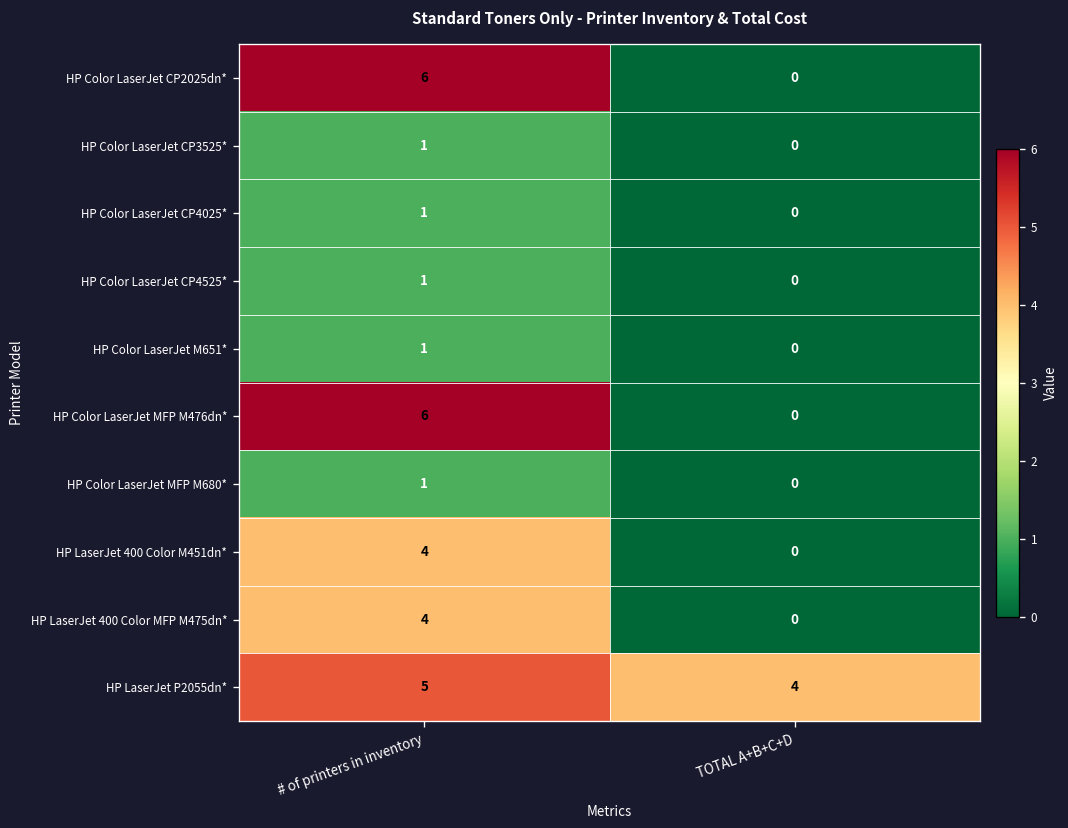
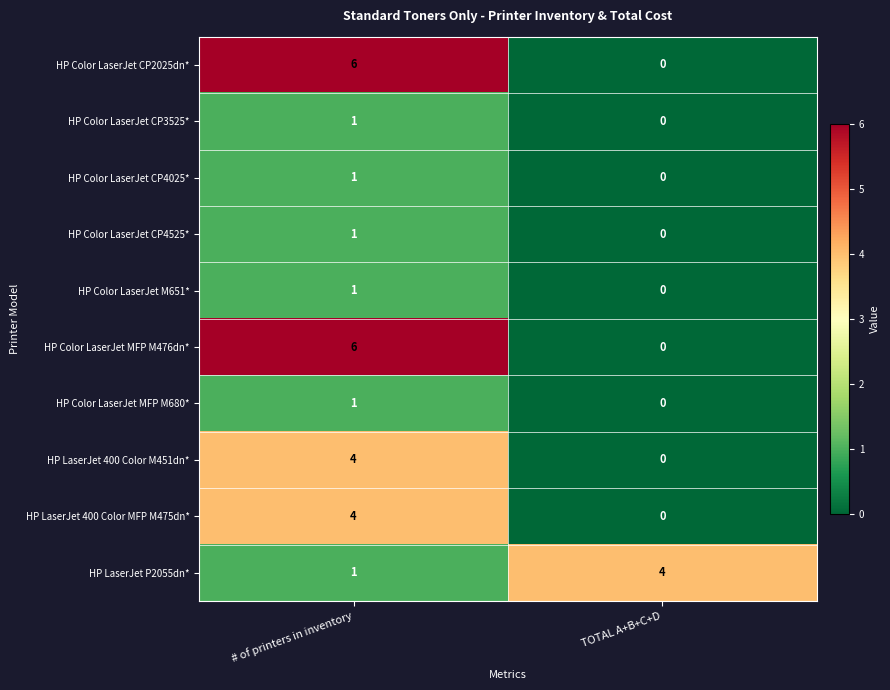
  {
    "HP Color LaserJet CP2025dn*": {
      "# of printers in inventory": 6,
      "TOTAL A+B+C+D": 0
    },
    "HP Color LaserJet CP3525*": {
      "# of printers in inventory": 1,
      "TOTAL A+B+C+D": 0
    },
    "HP Color LaserJet CP4025*": {
      "# of printers in inventory": 1,
      "TOTAL A+B+C+D": 0
    },
    "HP Color LaserJet CP4525*": {
      "# of printers in inventory": 1,
      "TOTAL A+B+C+D": 0
    },
    "HP Color LaserJet M651*": {
      "# of printers in inventory": 1,
      "TOTAL A+B+C+D": 0
    },
    "HP Color LaserJet MFP M476dn*": {
      "# of printers in inventory": 6,
      "TOTAL A+B+C+D": 0
    },
    "HP Color LaserJet MFP M680*": {
      "# of printers in inventory": 1,
      "TOTAL A+B+C+D": 0
    },
    "HP LaserJet 400 Color M451dn*": {
      "# of printers in inventory": 4,
      "TOTAL A+B+C+D": 0
    },
    "HP LaserJet 400 Color MFP M475dn*": {
      "# of printers in inventory": 4,
      "TOTAL A+B+C+D": 0
    },
    "HP LaserJet P2055dn*": {
-     "# of printers in inventory": 5,
+     "# of printers in inventory": 1,
      "TOTAL A+B+C+D": 4
    }
  }
